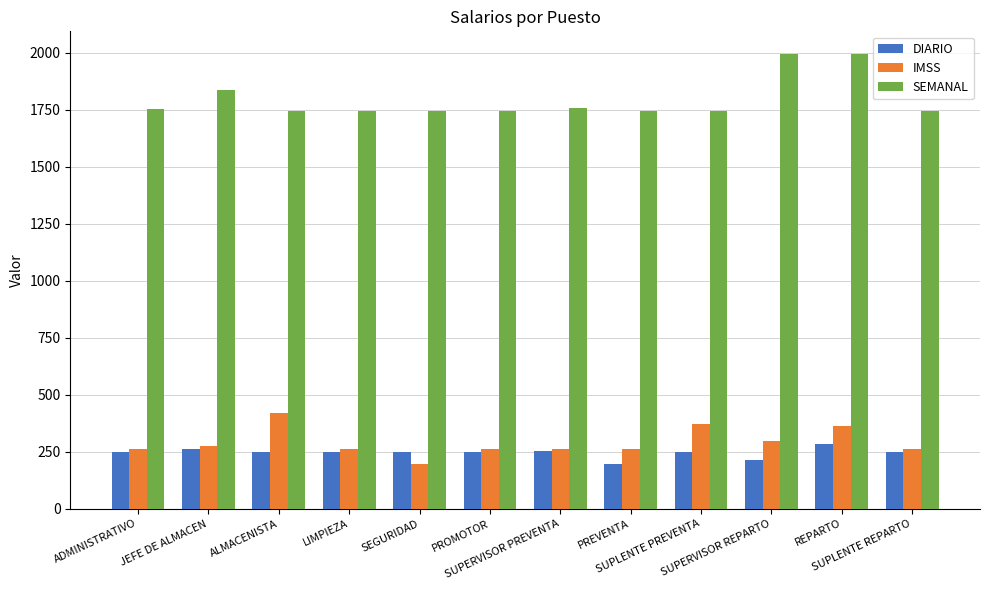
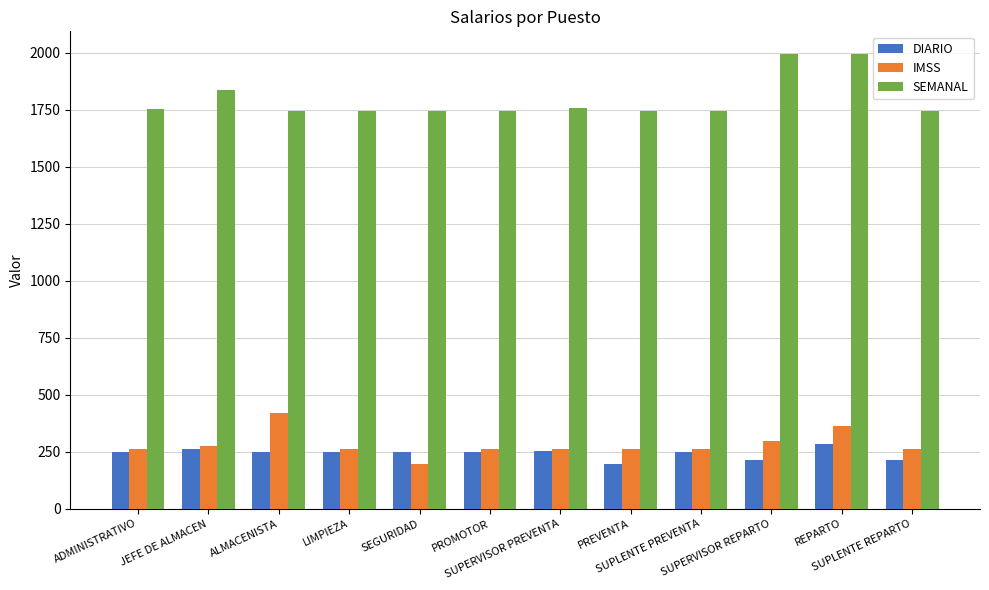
  {
    "DIARIO": {
      "ADMINISTRATIVO": 250,
      "JEFE DE ALMACEN": 260,
      "ALMACENISTA": 250,
      "LIMPIEZA": 250,
      "SEGURIDAD": 250,
      "PROMOTOR": 250,
      "SUPERVISOR PREVENTA": 250,
      "PREVENTA": 200,
      "SUPLENTE PREVENTA": 250,
      "SUPERVISOR REPARTO": 210,
      "REPARTO": 280,
-     "SUPLENTE REPARTO": 250
+     "SUPLENTE REPARTO": 210
    },
    "IMSS": {
      "ADMINISTRATIVO": 260,
      "JEFE DE ALMACEN": 280,
      "ALMACENISTA": 420,
      "LIMPIEZA": 260,
      "SEGURIDAD": 190,
      "PROMOTOR": 260,
      "SUPERVISOR PREVENTA": 260,
      "PREVENTA": 260,
-     "SUPLENTE PREVENTA": 370,
+     "SUPLENTE PREVENTA": 260,
      "SUPERVISOR REPARTO": 300,
      "REPARTO": 360,
      "SUPLENTE REPARTO": 260
    },
    "SEMANAL": {
      "ADMINISTRATIVO": 1760,
      "JEFE DE ALMACEN": 1830,
      "ALMACENISTA": 1740,
      "LIMPIEZA": 1740,
      "SEGURIDAD": 1740,
      "PROMOTOR": 1740,
      "SUPERVISOR PREVENTA": 1760,
      "PREVENTA": 1740,
      "SUPLENTE PREVENTA": 1740,
      "SUPERVISOR REPARTO": 1990,
      "REPARTO": 1990,
      "SUPLENTE REPARTO": 1740
    }
  }
